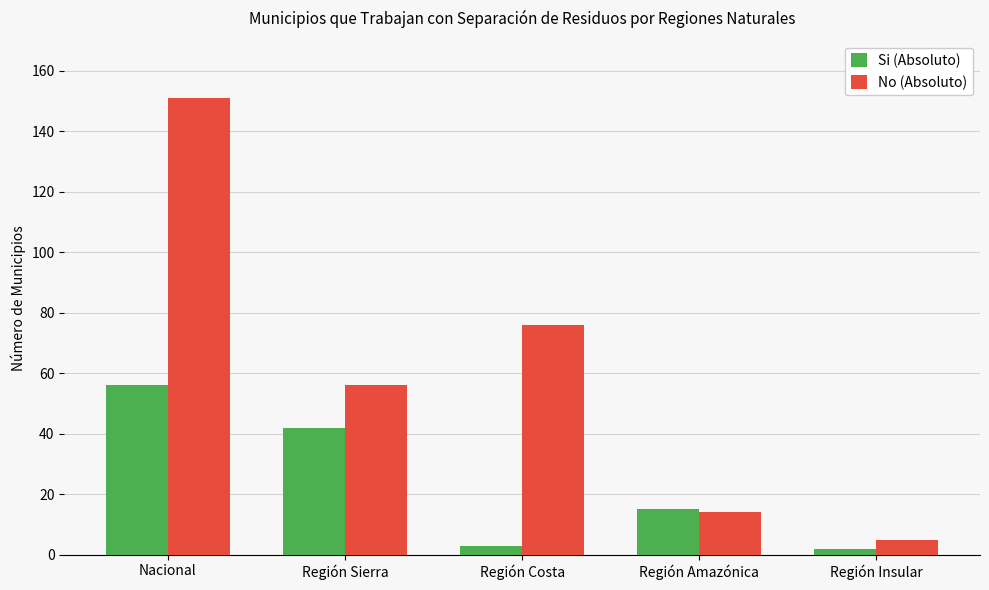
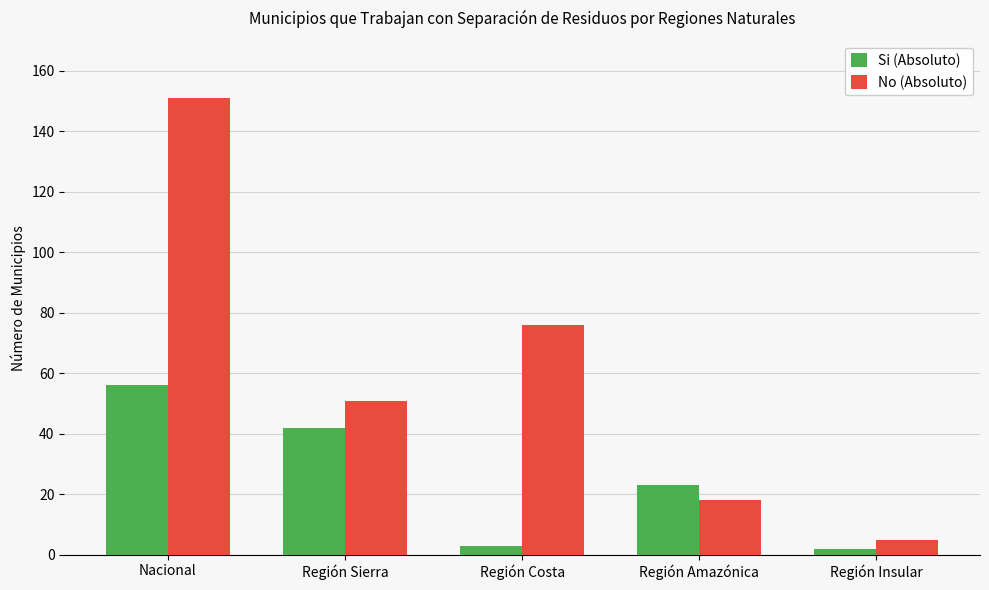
  {
    "Si (Absoluto)": {
      "Nacional": 56,
      "Región Sierra": 42,
      "Región Costa": 3,
-     "Región Amazónica": 15,
+     "Región Amazónica": 23,
      "Región Insular": 2
    },
    "No (Absoluto)": {
      "Nacional": 151,
-     "Región Sierra": 56,
+     "Región Sierra": 51,
      "Región Costa": 76,
-     "Región Amazónica": 14,
+     "Región Amazónica": 18,
      "Región Insular": 5
    }
  }
